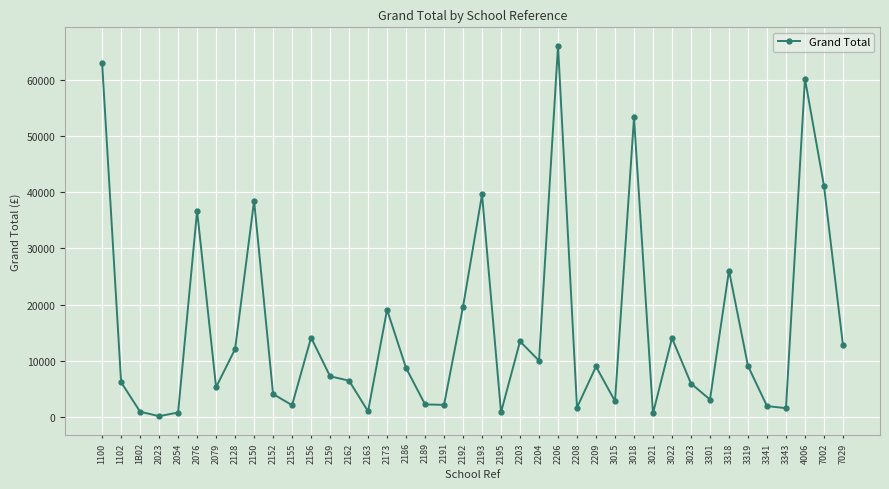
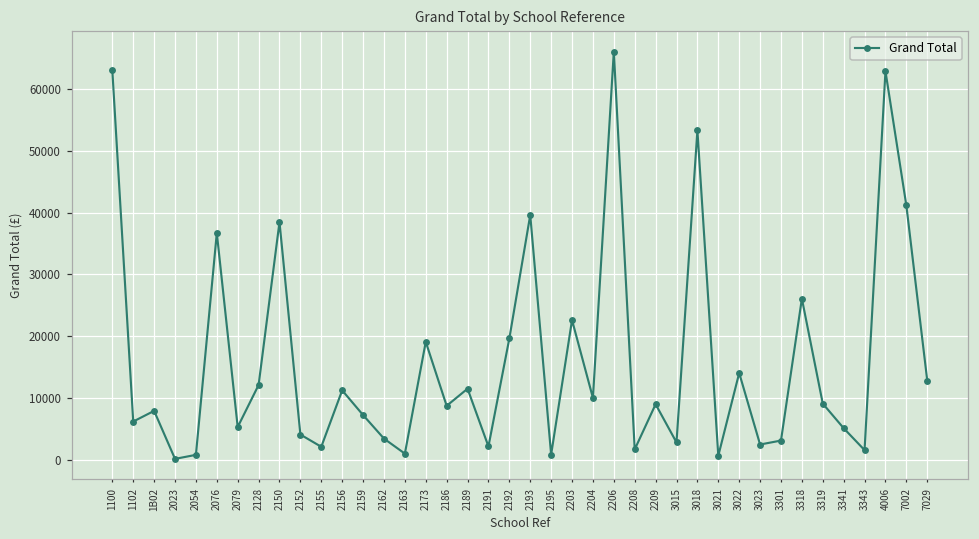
  {
    "1100": 63000,
    "1102": 6000,
-   "1B02": 1000,
+   "1B02": 8000,
    "2023": 0,
    "2054": 1000,
    "2076": 37000,
    "2079": 5000,
    "2128": 12000,
    "2150": 38000,
    "2152": 4000,
    "2155": 2000,
-   "2156": 14000,
+   "2156": 11000,
    "2159": 7000,
-   "2162": 6000,
+   "2162": 3000,
    "2163": 1000,
    "2173": 19000,
    "2186": 9000,
-   "2189": 2000,
+   "2189": 12000,
    "2191": 2000,
    "2192": 20000,
    "2193": 40000,
    "2195": 1000,
-   "2203": 13000,
+   "2203": 23000,
    "2204": 10000,
    "2206": 66000,
    "2208": 2000,
    "2209": 9000,
    "3015": 3000,
    "3018": 53000,
    "3021": 1000,
    "3022": 14000,
-   "3023": 6000,
+   "3023": 2000,
    "3301": 3000,
    "3318": 26000,
    "3319": 9000,
-   "3341": 2000,
+   "3341": 5000,
    "3343": 2000,
-   "4006": 60000,
+   "4006": 63000,
    "7002": 41000,
    "7029": 13000
  }
